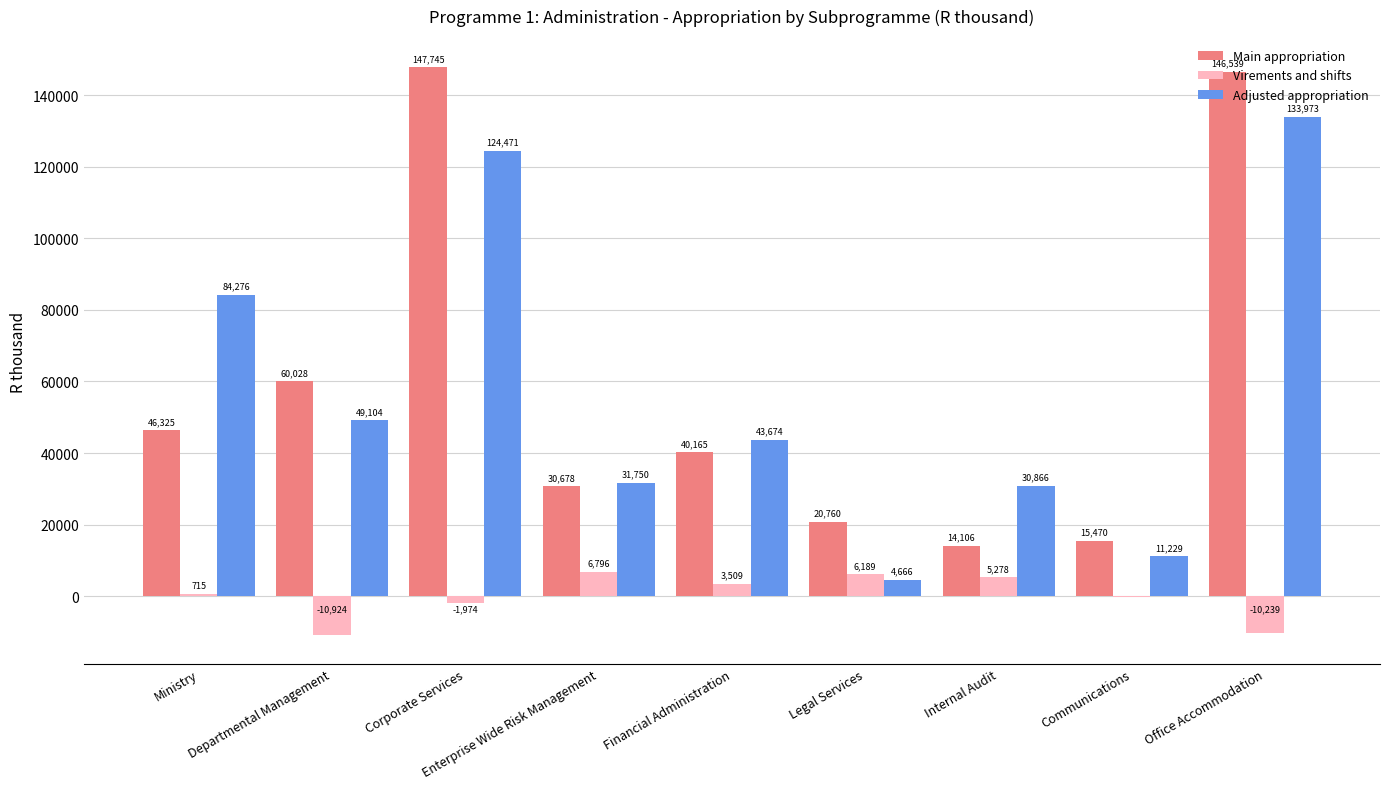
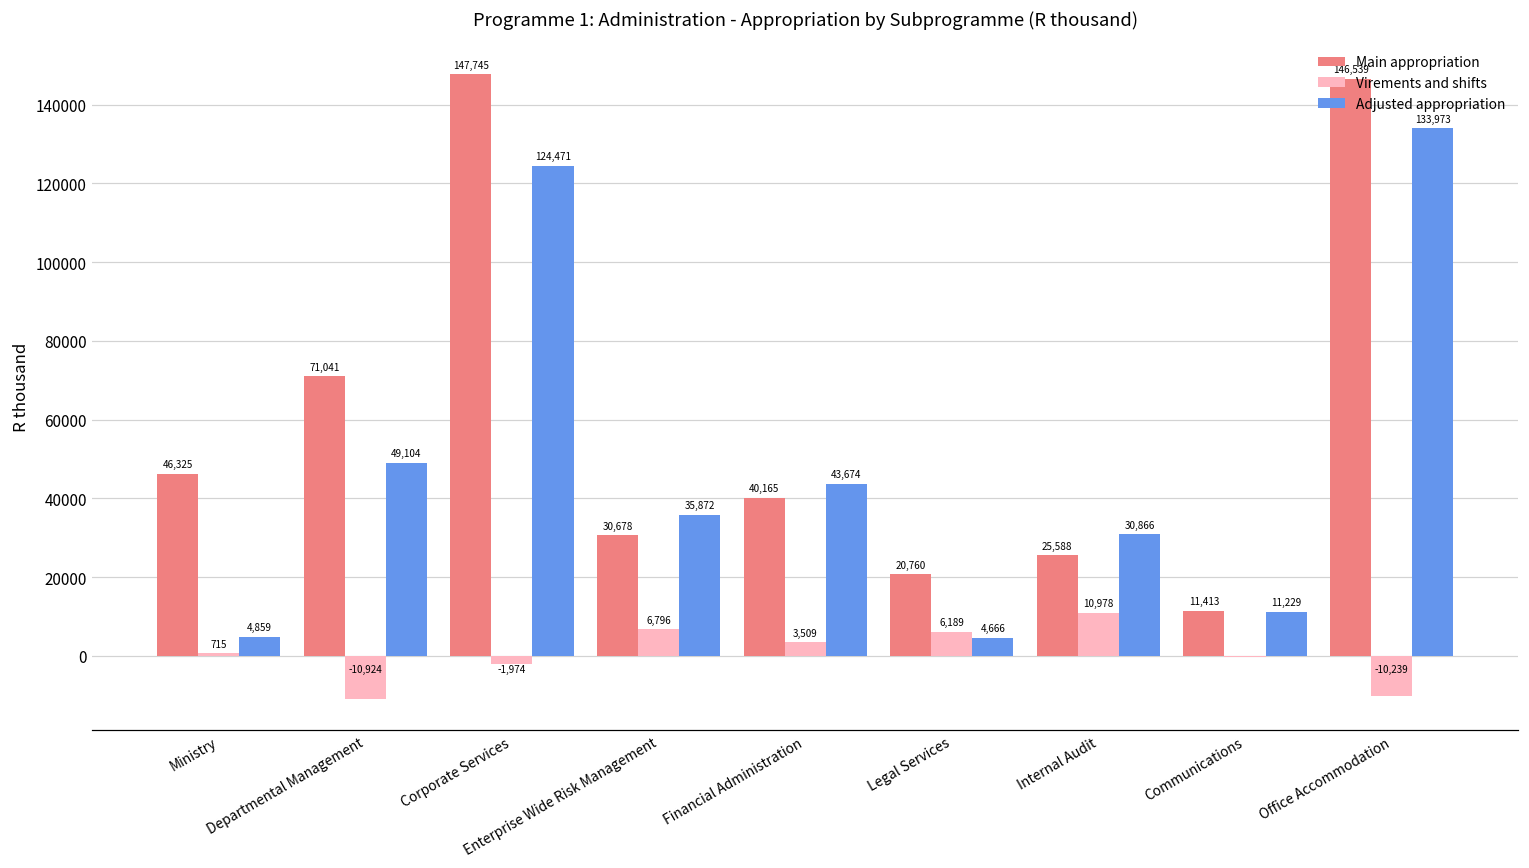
  {
    "Main appropriation": {
      "Ministry": "46,325",
-     "Departmental Management": "60,028",
+     "Departmental Management": "71,041",
      "Corporate Services": "147,745",
      "Enterprise Wide Risk Management": "30,678",
      "Financial Administration": "40,165",
      "Legal Services": "20,760",
-     "Internal Audit": "14,106",
-     "Communications": "15,470",
+     "Internal Audit": "25,588",
+     "Communications": "11,413",
      "Office Accommodation": "146,539"
    },
    "Virements and shifts": {
      "Ministry": "715",
      "Departmental Management": "-10,924",
      "Corporate Services": "-1,974",
      "Enterprise Wide Risk Management": "6,796",
      "Financial Administration": "3,509",
      "Legal Services": "6,189",
-     "Internal Audit": "5,278",
+     "Internal Audit": "10,978",
      "Office Accommodation": "-10,239"
    },
    "Adjusted appropriation": {
-     "Ministry": "84,276",
+     "Ministry": "4,859",
      "Departmental Management": "49,104",
      "Corporate Services": "124,471",
-     "Enterprise Wide Risk Management": "31,750",
+     "Enterprise Wide Risk Management": "35,872",
      "Financial Administration": "43,674",
      "Legal Services": "4,666",
      "Internal Audit": "30,866",
      "Communications": "11,229",
      "Office Accommodation": "133,973"
    }
  }
